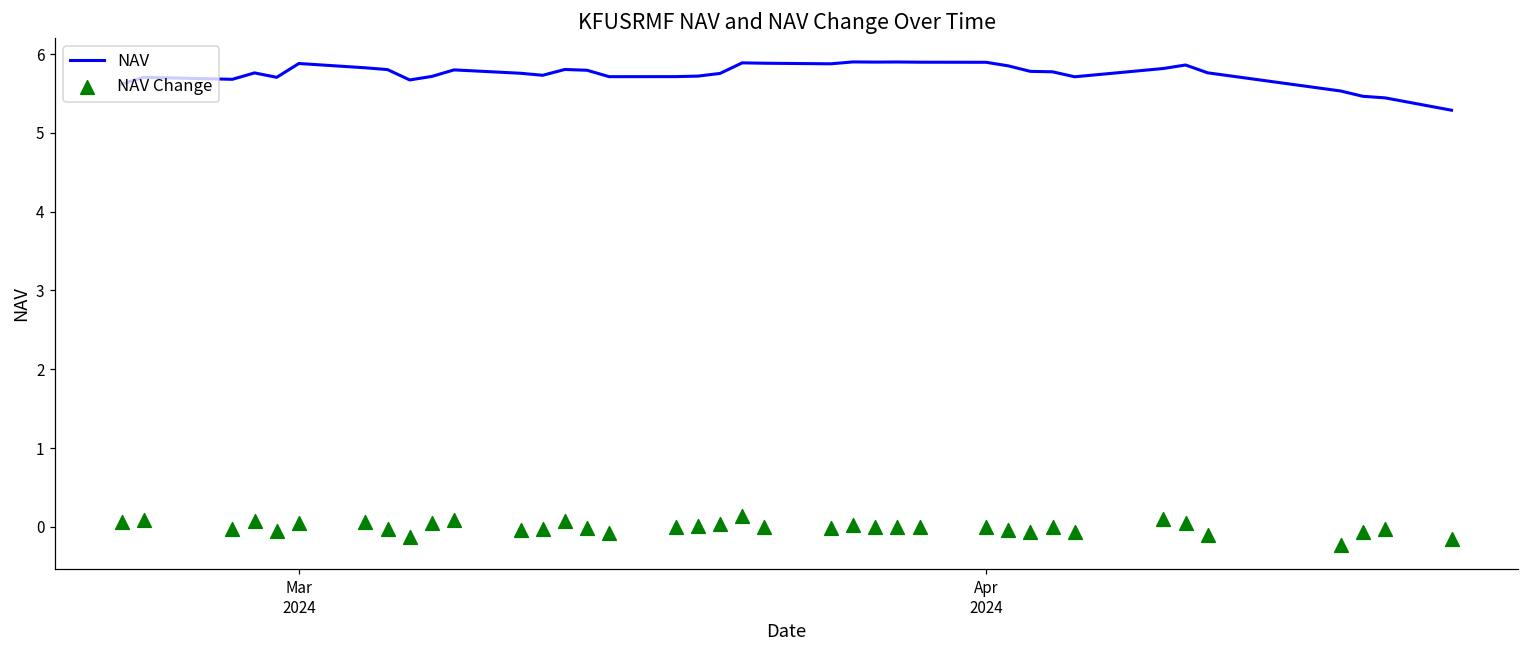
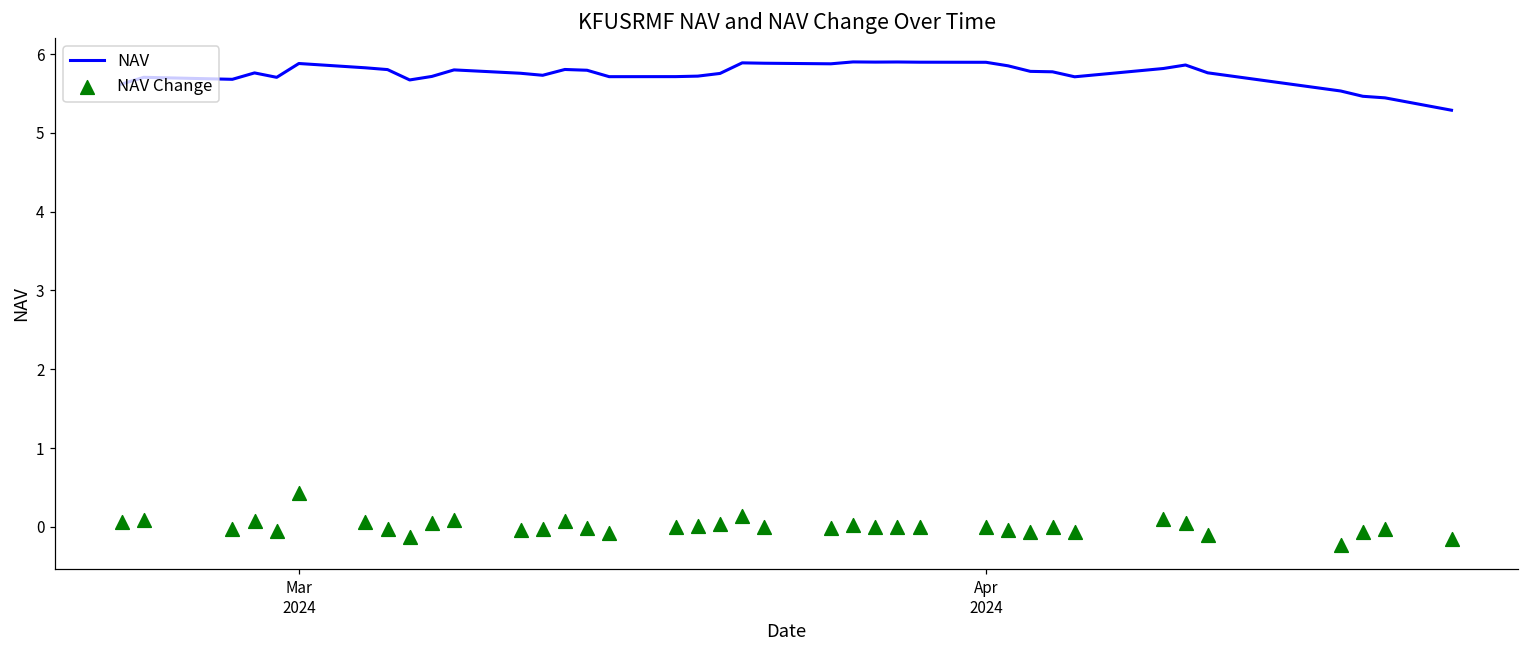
  {
    "NAV Change": {
-     "Mar 2024": 0.1
+     "Mar 2024": 0.4
    },
    "NAV": {
      "Mar 2024": 5.9,
      "Apr 2024": 5.9
    }
  }
